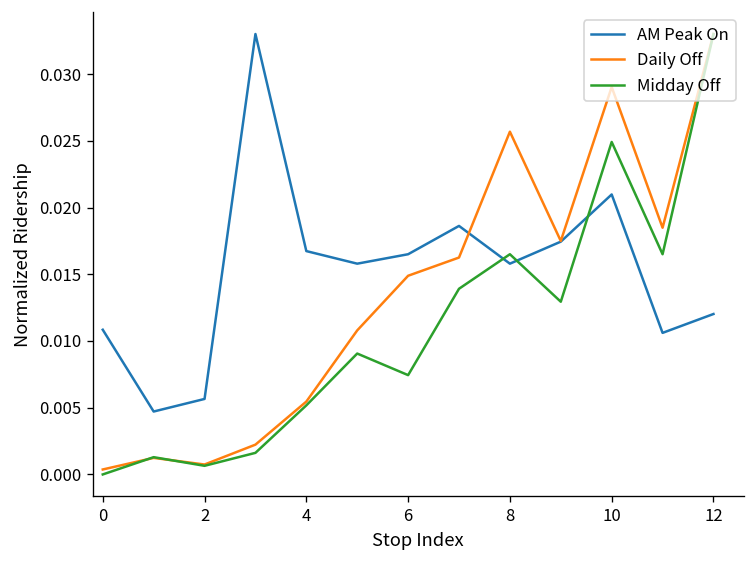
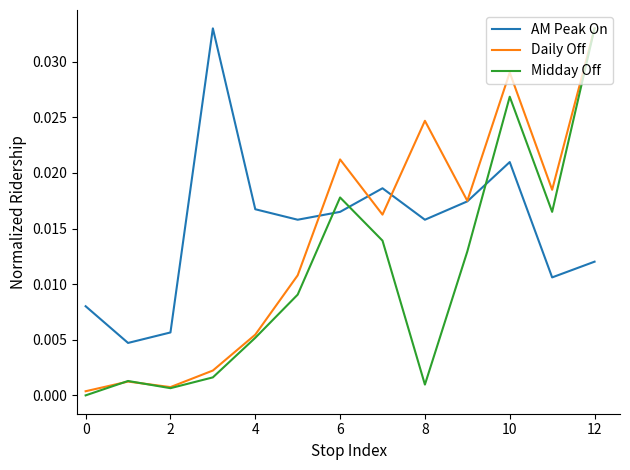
  {
    "AM Peak On": {
-     "0": 0.0108,
+     "0": 0.0080,
      "2": 0.0057,
      "4": 0.0167,
      "6": 0.0165,
      "8": 0.0158,
      "10": 0.0210,
      "12": 0.0120
    },
    "Daily Off": {
      "0": 0.0004,
      "4": 0.0055,
-     "6": 0.0149,
-     "8": 0.0257
+     "6": 0.0212,
+     "8": 0.0247
    },
    "Midday Off": {
      "0": 0.0000,
      "4": 0.0052,
-     "6": 0.0074,
-     "8": 0.0165,
-     "10": 0.0249
+     "6": 0.0178,
+     "8": 0.0010,
+     "10": 0.0269
    }
  }
